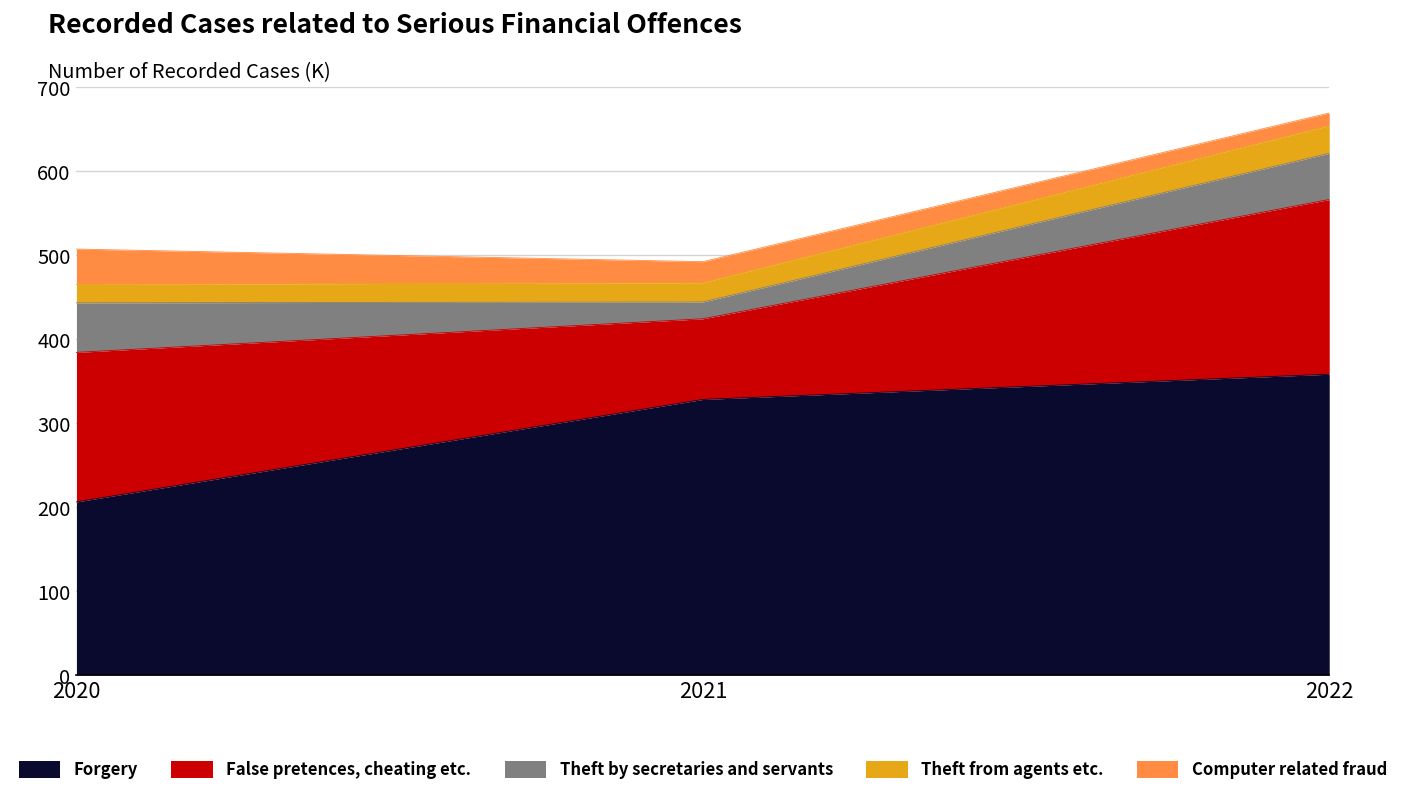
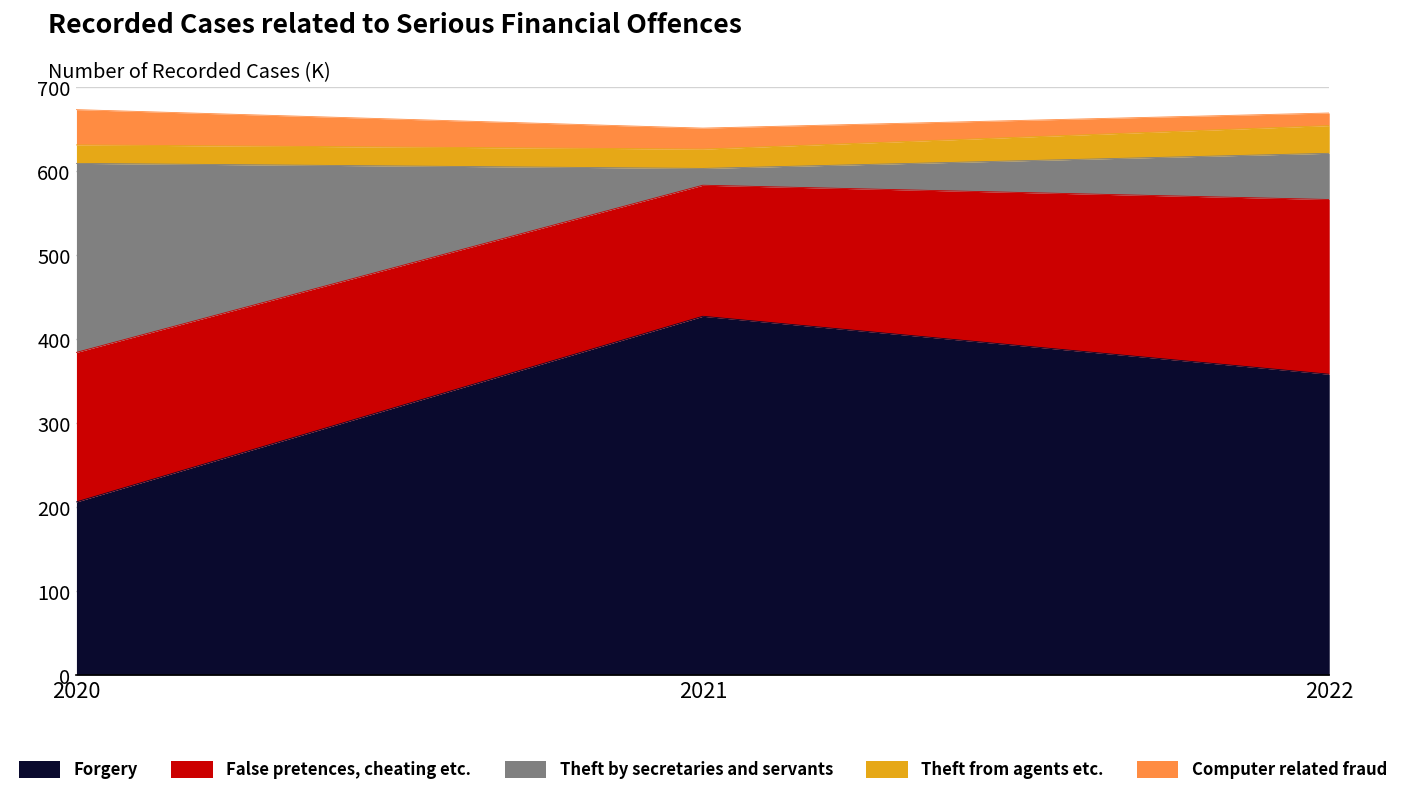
  {
    "Forgery": {
      "2020": 210,
-     "2021": 330,
+     "2021": 430,
      "2022": 360
    },
    "False pretences, cheating etc.": {
      "2020": 380,
-     "2021": 100,
+     "2021": 160,
      "2022": 570
    },
    "Theft by secretaries and servants": {
-     "2020": 60,
+     "2020": 230,
      "2022": 620
    }
  }
